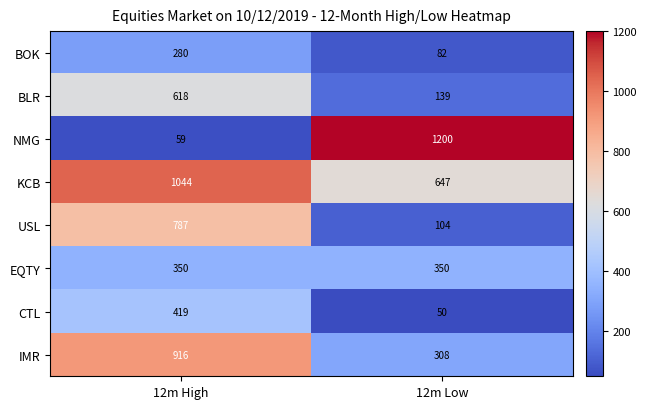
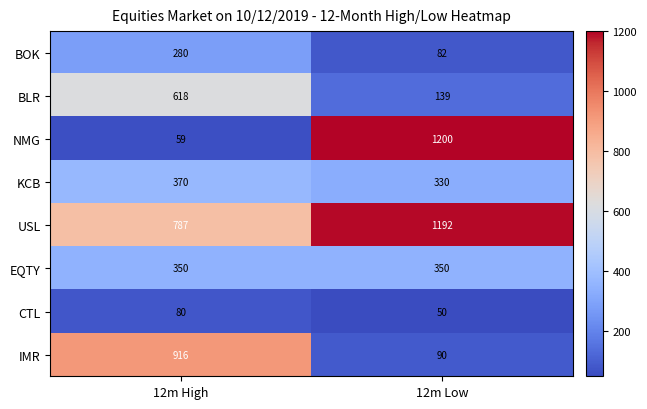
  {
    "BOK": {
      "12m High": 280,
      "12m Low": 82
    },
    "BLR": {
      "12m High": 618,
      "12m Low": 139
    },
    "NMG": {
      "12m High": 59,
      "12m Low": 1200
    },
    "KCB": {
-     "12m High": 1044,
-     "12m Low": 647
+     "12m High": 370,
+     "12m Low": 330
    },
    "USL": {
      "12m High": 787,
-     "12m Low": 104
+     "12m Low": 1192
    },
    "EQTY": {
      "12m High": 350,
      "12m Low": 350
    },
    "CTL": {
-     "12m High": 419,
+     "12m High": 80,
      "12m Low": 50
    },
    "IMR": {
      "12m High": 916,
-     "12m Low": 308
+     "12m Low": 90
    }
  }
